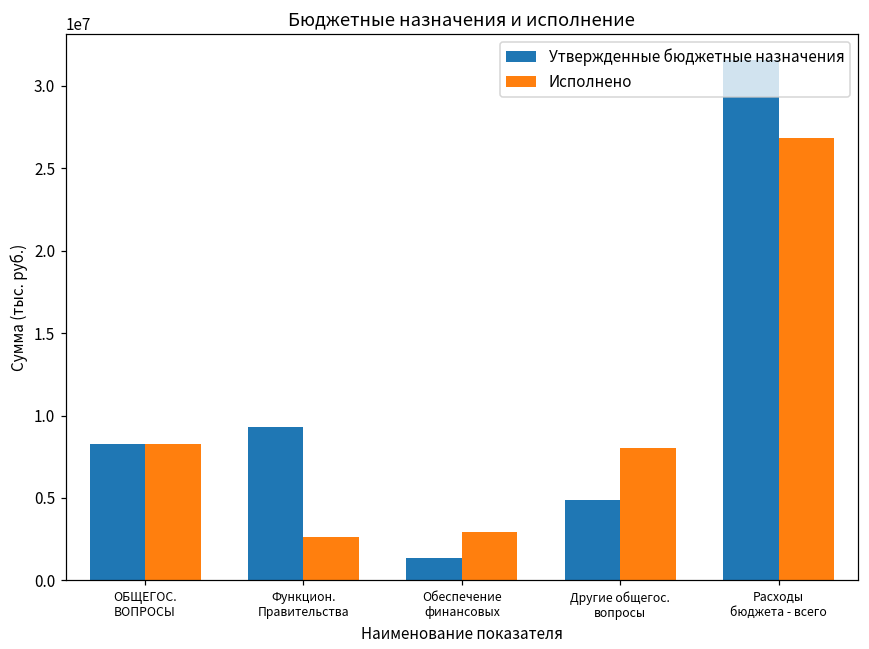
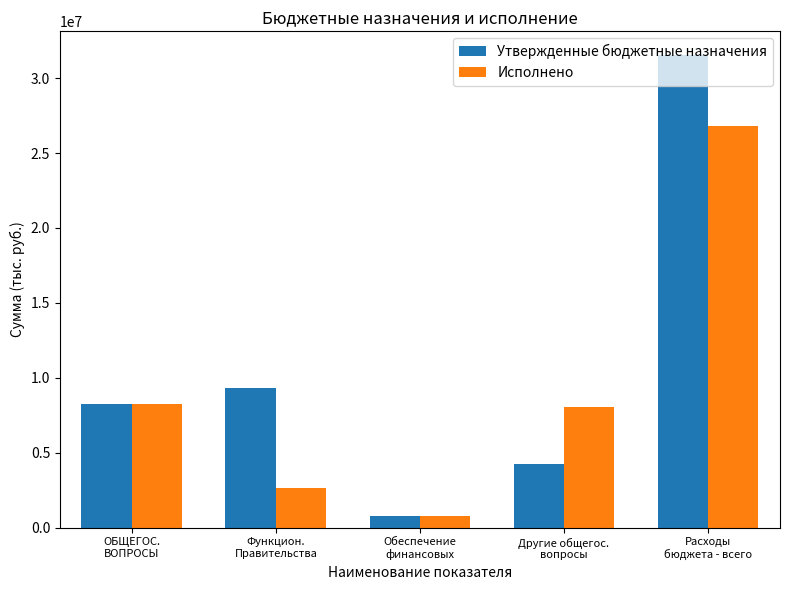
  {
    "Утвержденные бюджетные назначения": {
      "ОБЩЕГОС. ВОПРОСЫ": 8300000,
      "Функцион. Правительства": 9300000,
-     "Обеспечение финансовых": 1400000,
-     "Другие общегос. вопросы": 4900000
+     "Обеспечение финансовых": 800000,
+     "Другие общегос. вопросы": 4200000
    },
    "Исполнено": {
      "ОБЩЕГОС. ВОПРОСЫ": 8300000,
      "Функцион. Правительства": 2600000,
-     "Обеспечение финансовых": 2900000,
+     "Обеспечение финансовых": 800000,
      "Другие общегос. вопросы": 8000000,
      "Расходы бюджета - всего": 26800000
    }
  }
